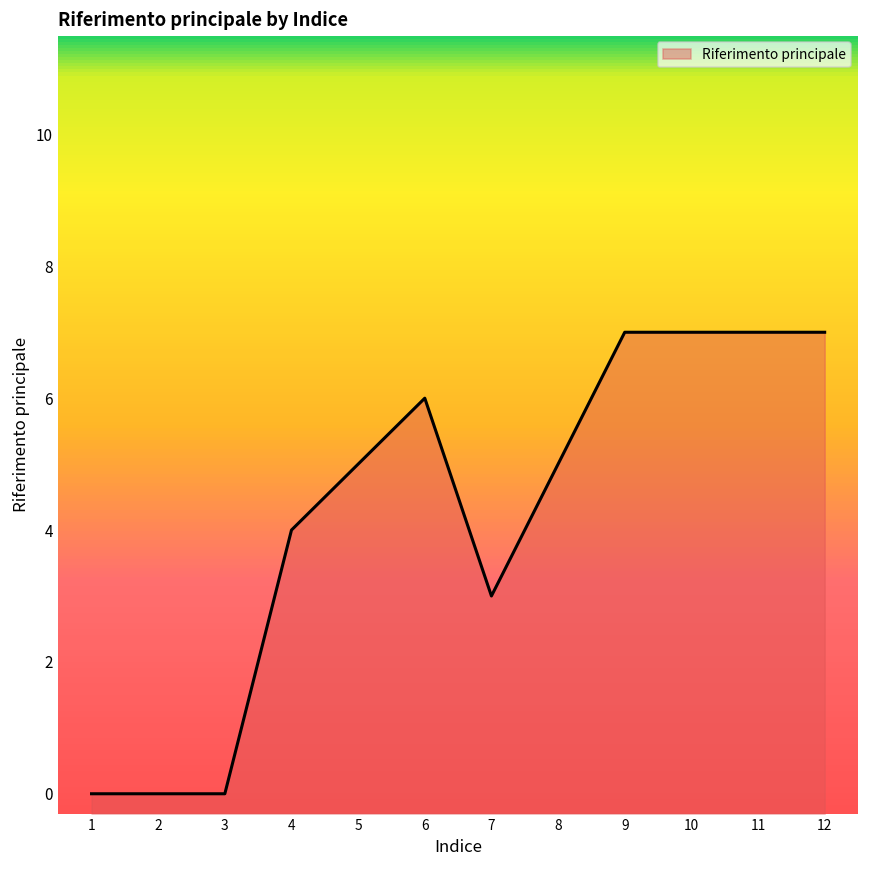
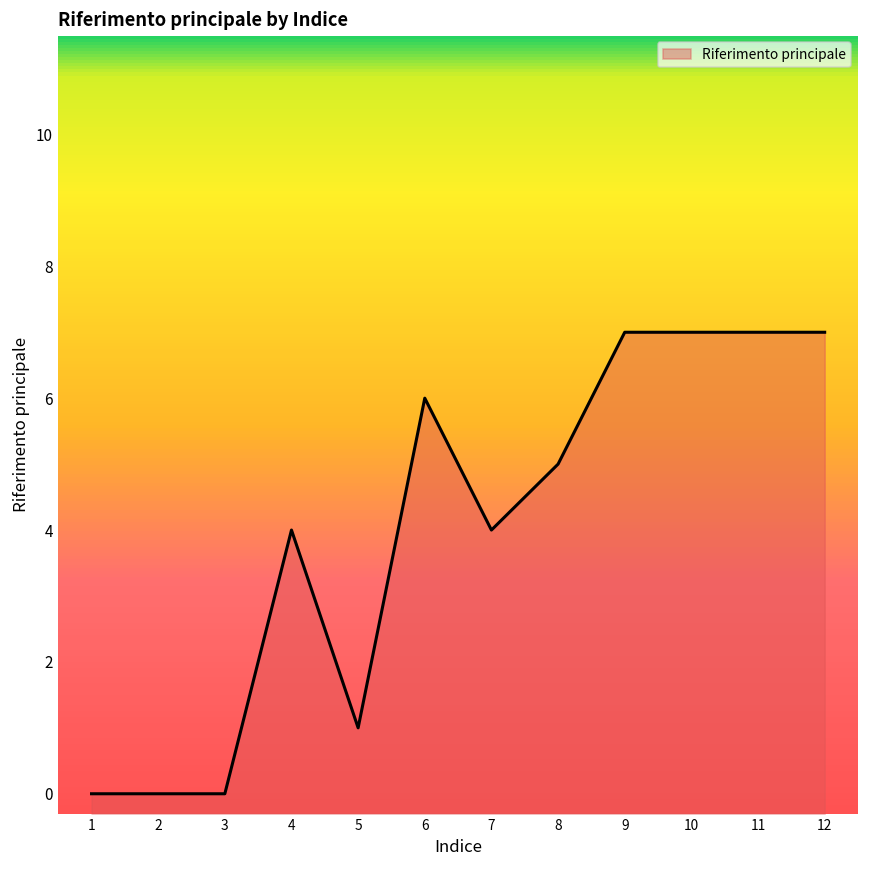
  {
    "1": 0,
    "2": 0,
    "3": 0,
    "4": 4,
-   "5": 5,
+   "5": 1,
    "6": 6,
-   "7": 3,
+   "7": 4,
    "8": 5,
    "9": 7,
    "10": 7,
    "11": 7,
    "12": 7
  }
